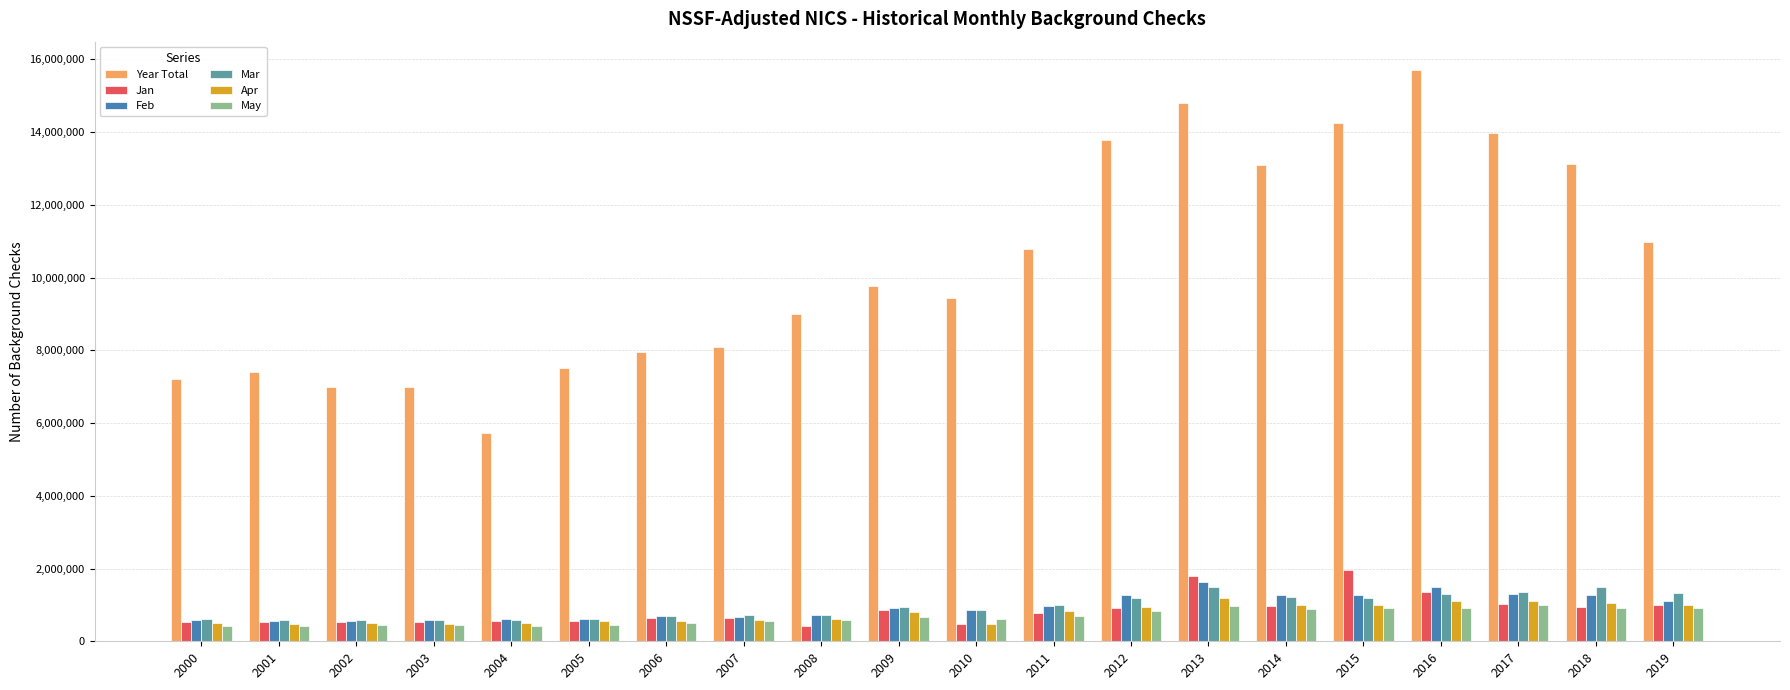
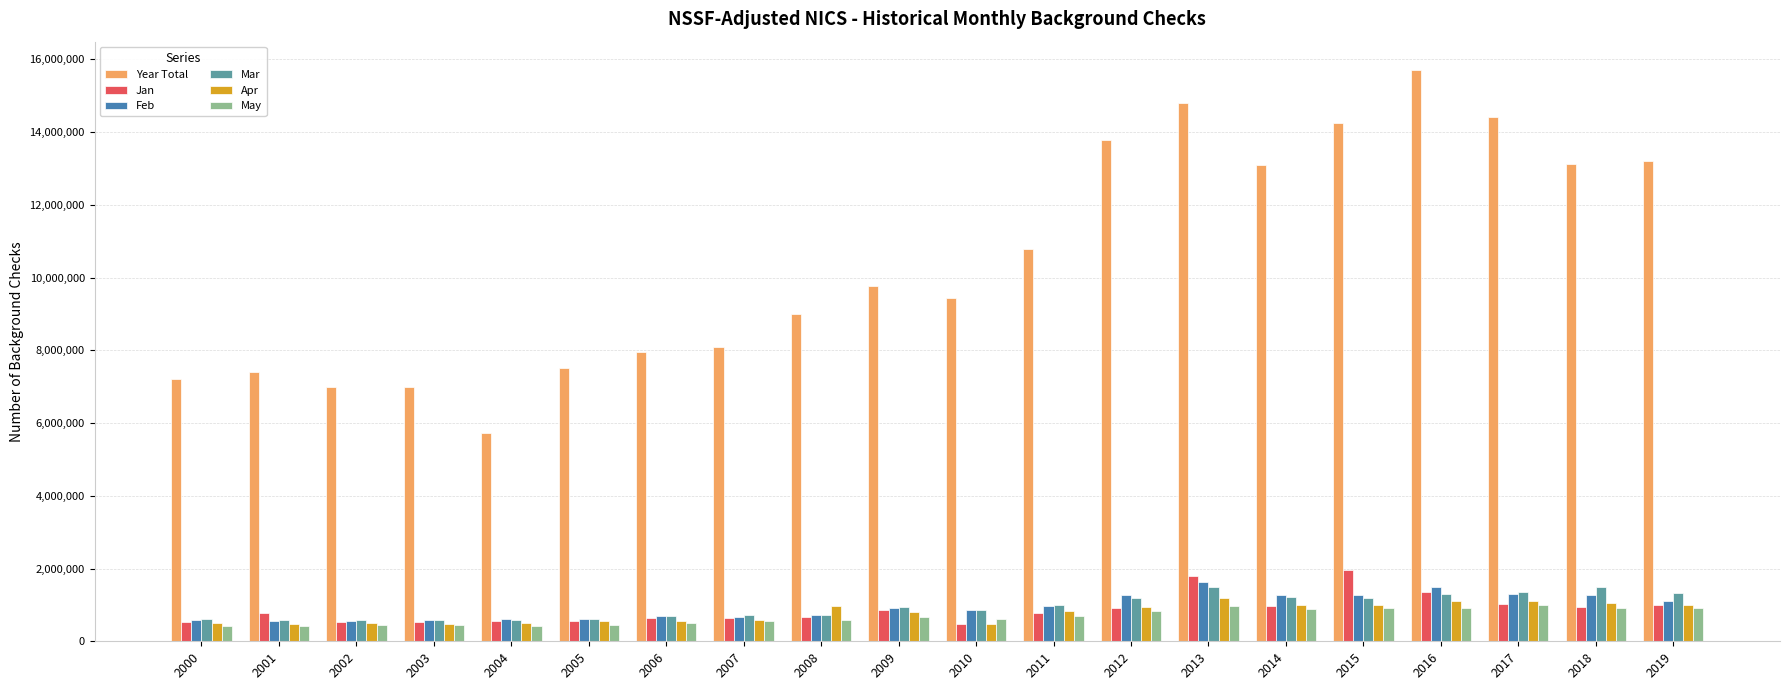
  {
    "Year Total": {
      "2000": "7,200,000",
      "2001": "7,400,000",
      "2002": "7,000,000",
      "2003": "7,000,000",
      "2004": "5,700,000",
      "2005": "7,500,000",
      "2006": "8,000,000",
      "2007": "8,100,000",
      "2008": "9,000,000",
      "2009": "9,800,000",
      "2010": "9,400,000",
      "2011": "10,800,000",
      "2012": "13,800,000",
      "2013": "14,800,000",
      "2014": "13,100,000",
      "2015": "14,200,000",
      "2016": "15,700,000",
-     "2017": "14,000,000",
+     "2017": "14,400,000",
      "2018": "13,100,000",
-     "2019": "11,000,000"
+     "2019": "13,200,000"
    },
    "Jan": {
      "2000": "500,000",
-     "2001": "500,000",
+     "2001": "800,000",
      "2002": "500,000",
      "2003": "500,000",
      "2004": "600,000",
      "2005": "600,000",
      "2006": "600,000",
      "2007": "600,000",
-     "2008": "400,000",
+     "2008": "700,000",
      "2009": "800,000",
      "2010": "500,000",
      "2011": "800,000",
      "2012": "900,000",
      "2013": "1,800,000",
      "2014": "1,000,000",
      "2015": "2,000,000",
      "2016": "1,400,000",
      "2017": "1,000,000",
      "2018": "1,000,000",
      "2019": "1,000,000"
    },
    "Apr": {
      "2000": "500,000",
      "2001": "500,000",
      "2002": "500,000",
      "2003": "500,000",
      "2004": "500,000",
      "2005": "500,000",
      "2006": "600,000",
      "2007": "600,000",
-     "2008": "600,000",
+     "2008": "1,000,000",
      "2009": "800,000",
      "2010": "500,000",
      "2011": "800,000",
      "2012": "900,000",
      "2013": "1,200,000",
      "2014": "1,000,000",
      "2015": "1,000,000",
      "2016": "1,100,000",
      "2017": "1,100,000",
      "2018": "1,100,000",
      "2019": "1,000,000"
    }
  }
